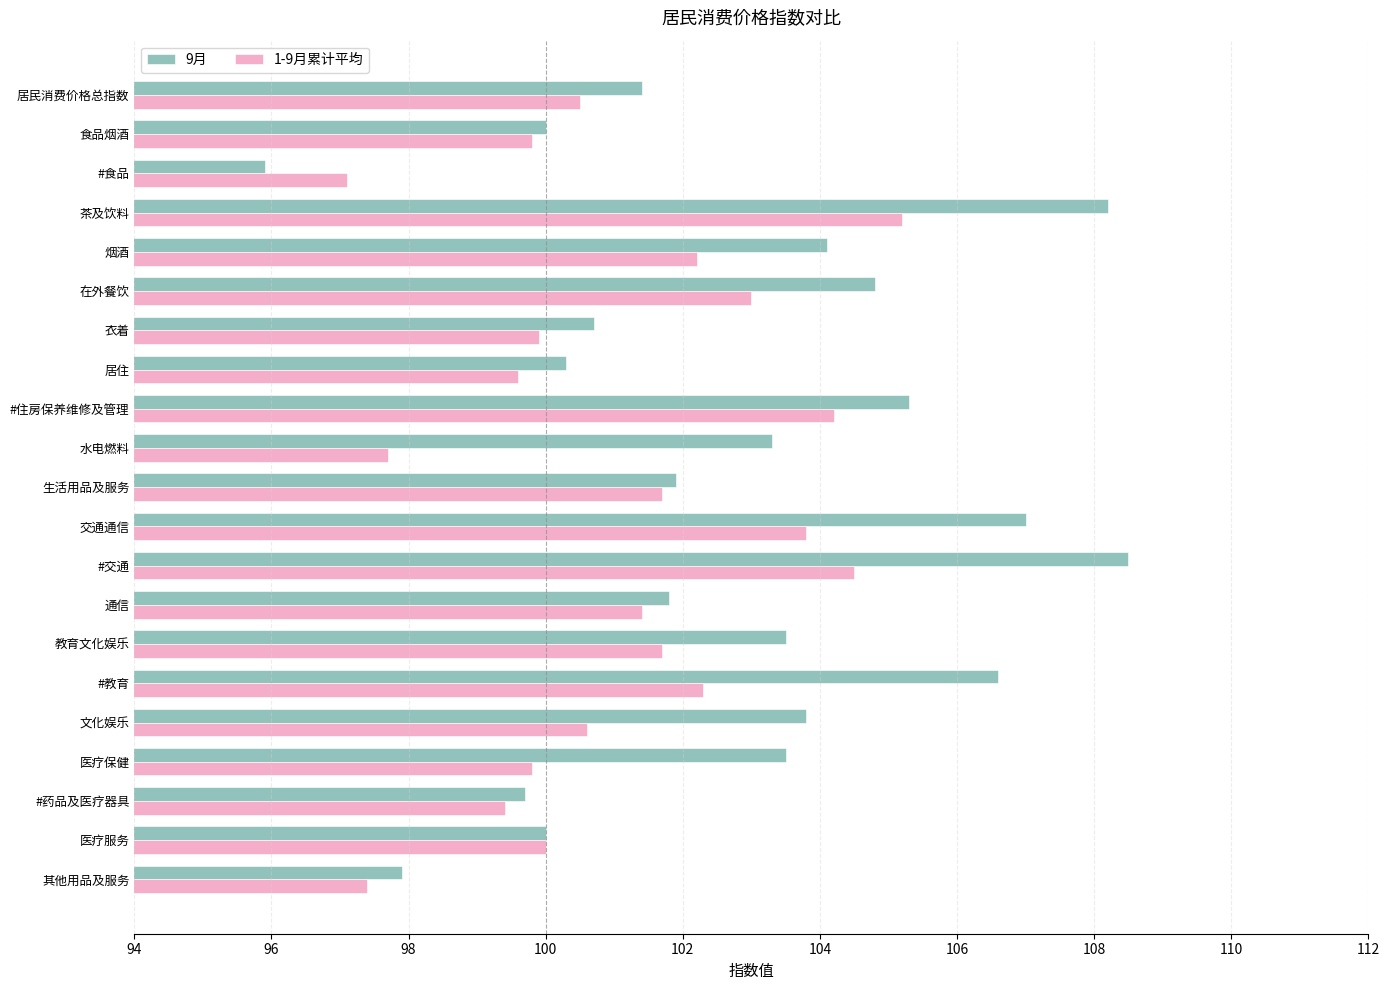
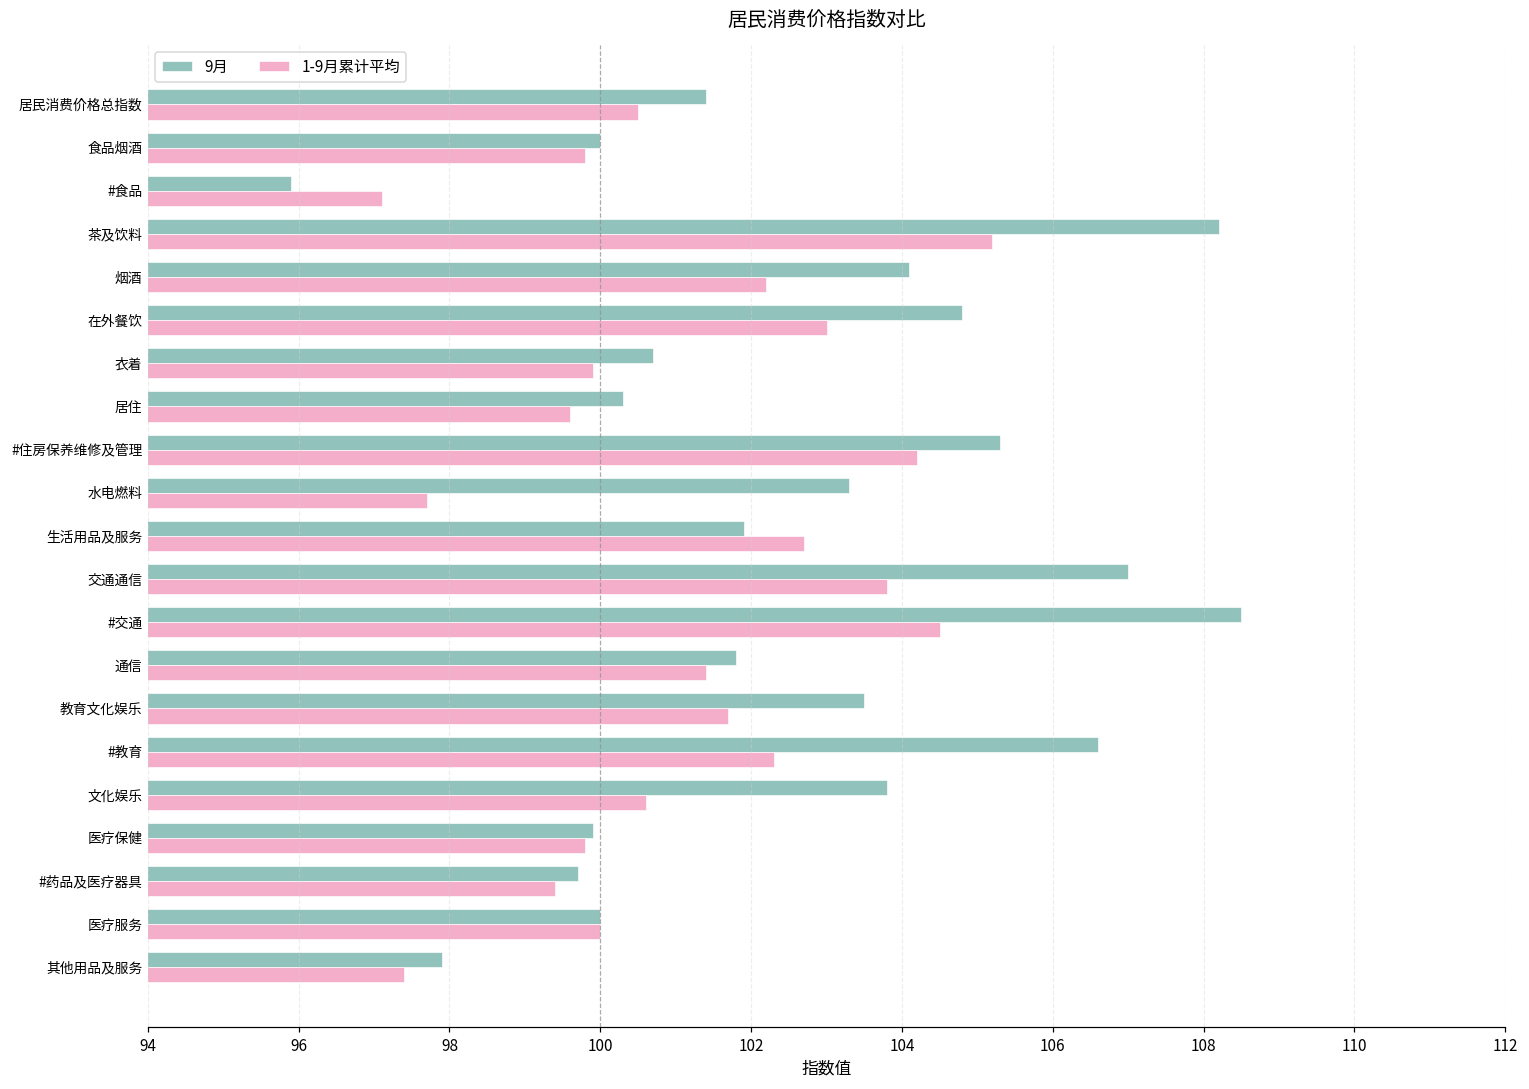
  {
    "9月": {
      "居民消费价格总指数": 101.4,
      "食品烟酒": 100.0,
      "#食品": 95.9,
      "茶及饮料": 108.2,
      "烟酒": 104.1,
      "在外餐饮": 104.8,
      "衣着": 100.7,
      "居住": 100.3,
      "#住房保养维修及管理": 105.3,
      "水电燃料": 103.3,
      "生活用品及服务": 101.9,
      "交通通信": 107.0,
      "#交通": 108.5,
      "通信": 101.8,
      "教育文化娱乐": 103.5,
      "#教育": 106.6,
      "文化娱乐": 103.8,
-     "医疗保健": 103.5,
+     "医疗保健": 99.9,
      "#药品及医疗器具": 99.7,
      "医疗服务": 100.0,
      "其他用品及服务": 97.9
    },
    "1-9月累计平均": {
      "居民消费价格总指数": 100.5,
      "食品烟酒": 99.8,
      "#食品": 97.1,
      "茶及饮料": 105.2,
      "烟酒": 102.2,
      "在外餐饮": 103.0,
      "衣着": 99.9,
      "居住": 99.6,
      "#住房保养维修及管理": 104.2,
      "水电燃料": 97.7,
-     "生活用品及服务": 101.7,
+     "生活用品及服务": 102.7,
      "交通通信": 103.8,
      "#交通": 104.5,
      "通信": 101.4,
      "教育文化娱乐": 101.7,
      "#教育": 102.3,
      "文化娱乐": 100.6,
      "医疗保健": 99.8,
      "#药品及医疗器具": 99.4,
      "医疗服务": 100.0,
      "其他用品及服务": 97.4
    }
  }
